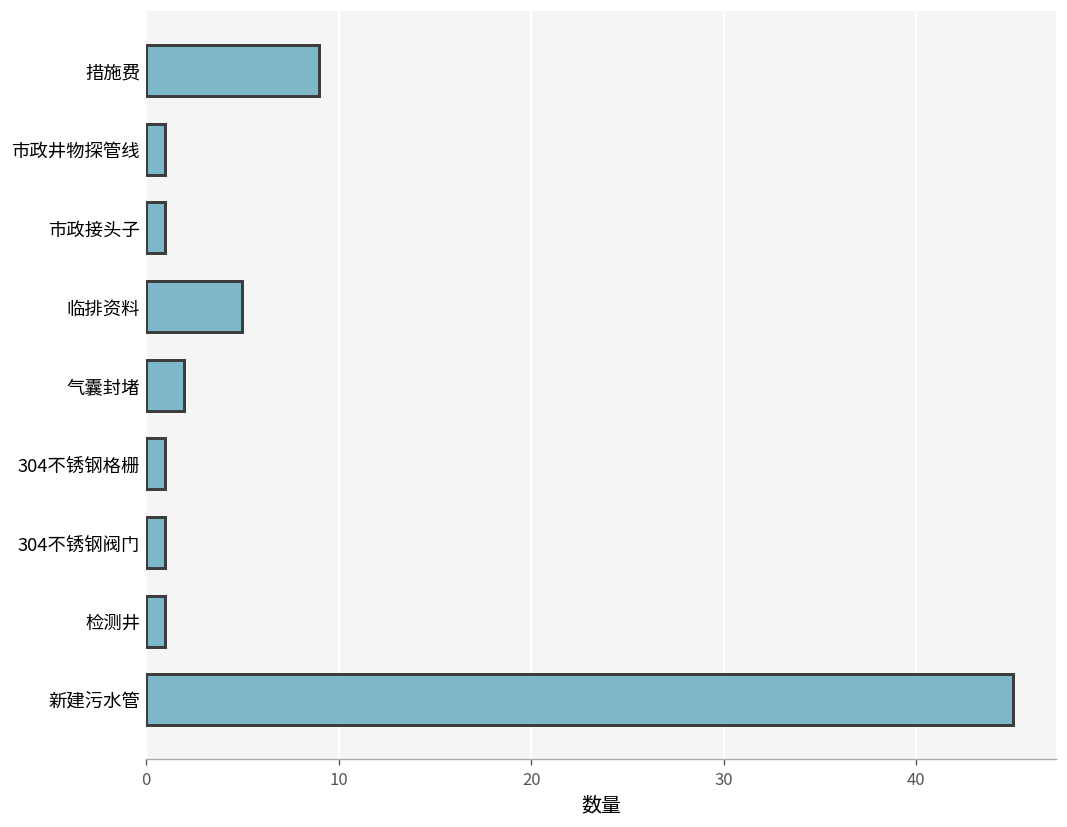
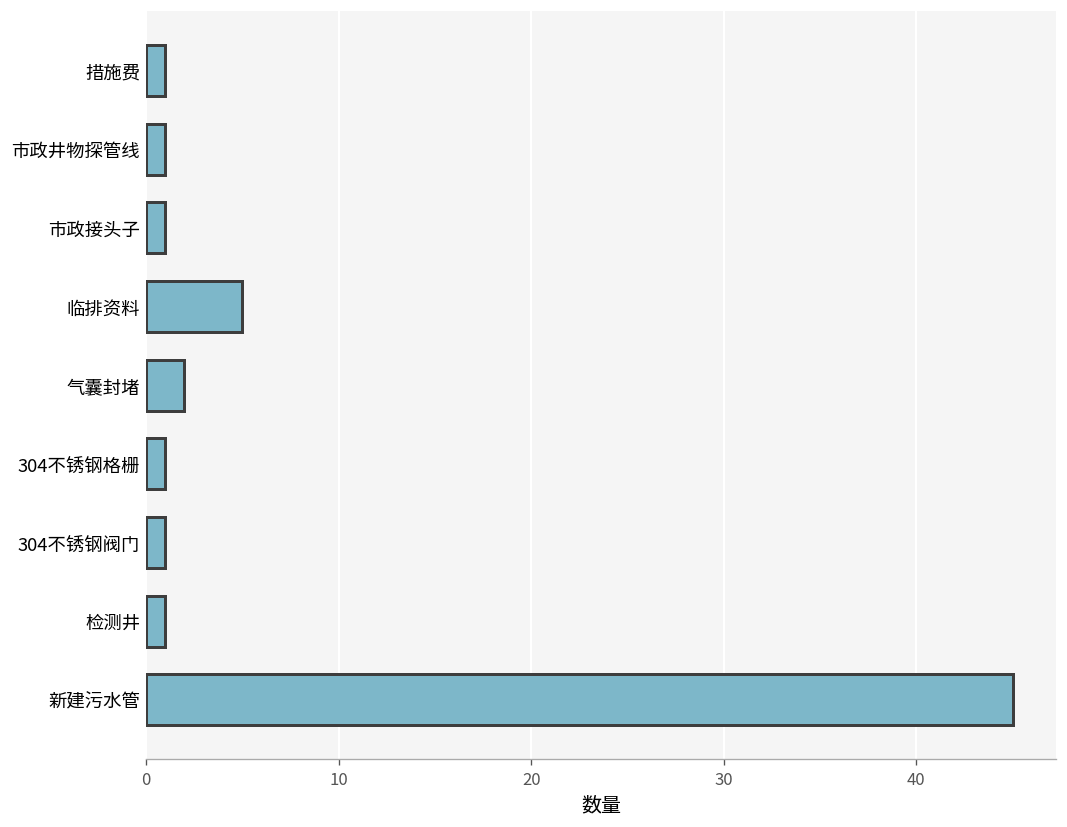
  {
-   "措施费": 9,
+   "措施费": 1,
    "市政井物探管线": 1,
    "市政接头子": 1,
    "临排资料": 5,
    "气囊封堵": 2,
    "304不锈钢格栅": 1,
    "304不锈钢阀门": 1,
    "检测井": 1,
    "新建污水管": 45
  }
